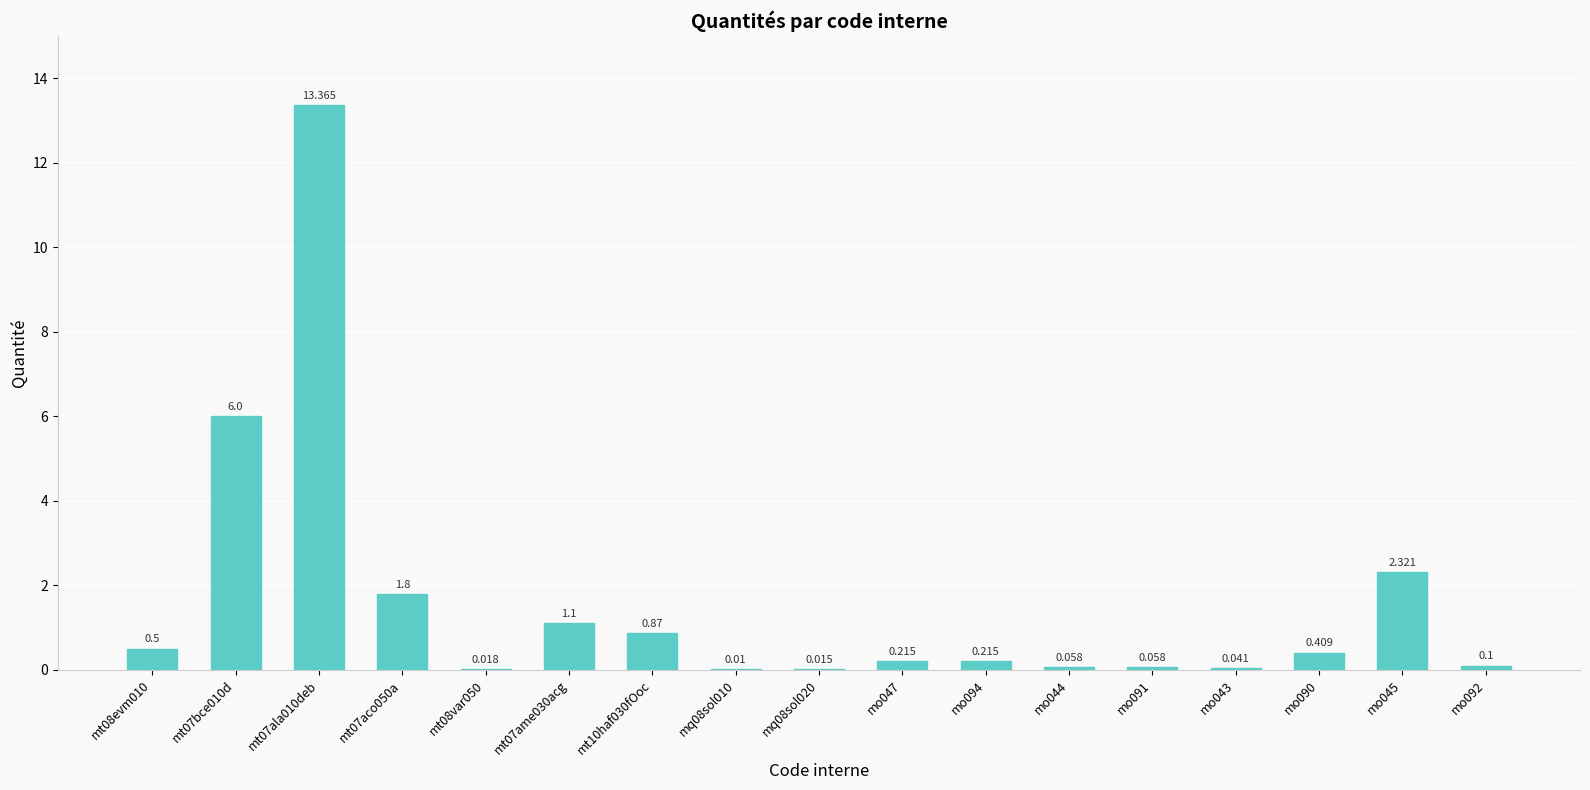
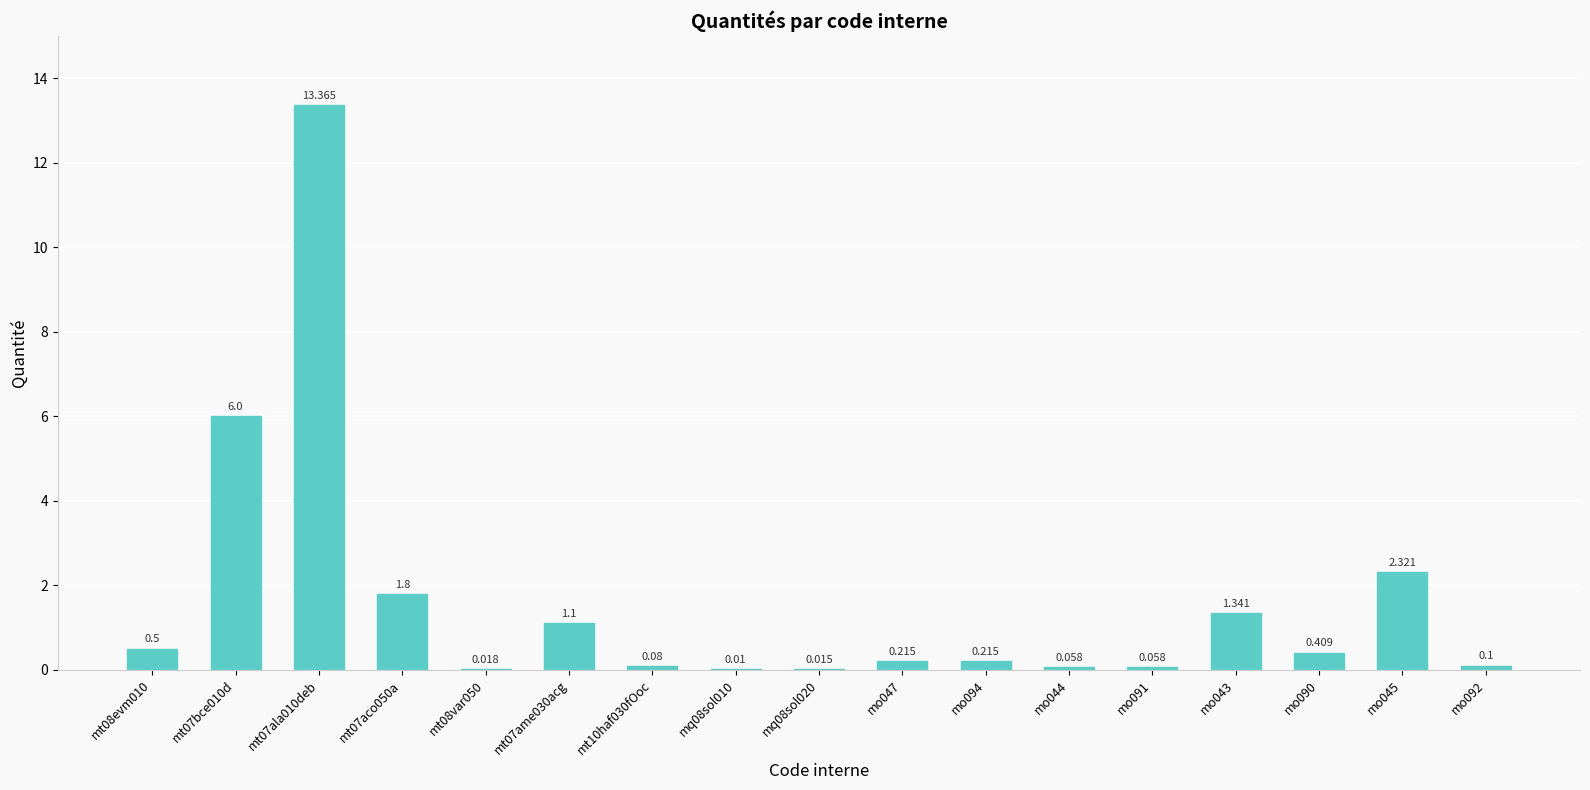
  {
    "mt08evm010": 0.5,
    "mt07bce010d": 6.0,
    "mt07ala010deb": 13.365,
    "mt07aco050a": 1.8,
    "mt08var050": 0.018,
    "mt07ame030acg": 1.1,
-   "mt10haf030fOoc": 0.87,
+   "mt10haf030fOoc": 0.08,
    "mq08sol010": 0.01,
    "mq08sol020": 0.015,
    "mo047": 0.215,
    "mo094": 0.215,
    "mo044": 0.058,
    "mo091": 0.058,
-   "mo043": 0.041,
+   "mo043": 1.341,
    "mo090": 0.409,
    "mo045": 2.321,
    "mo092": 0.1
  }
